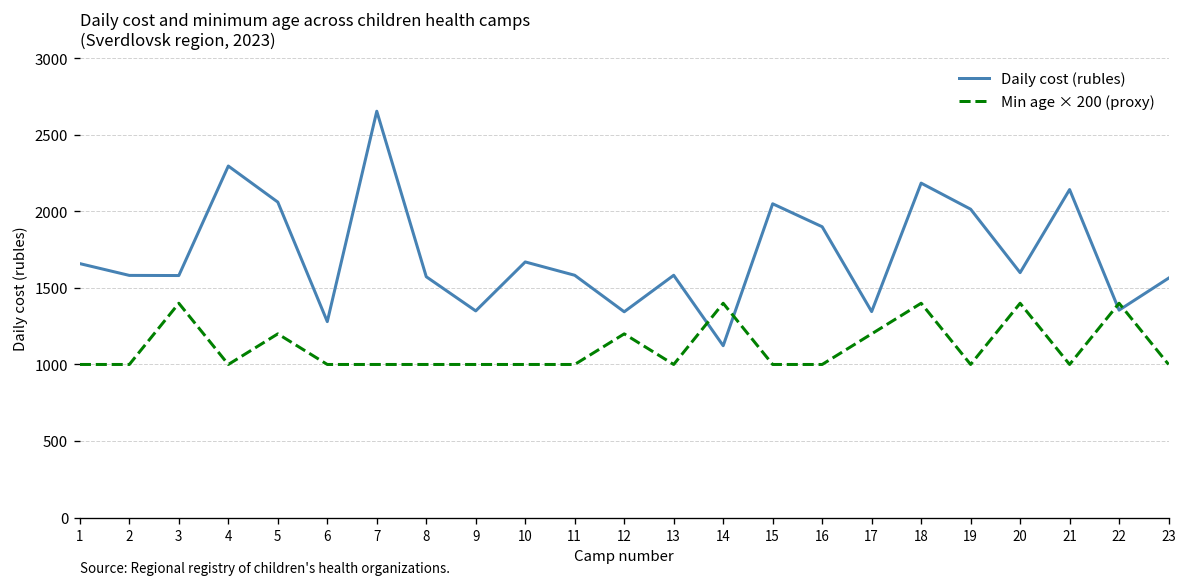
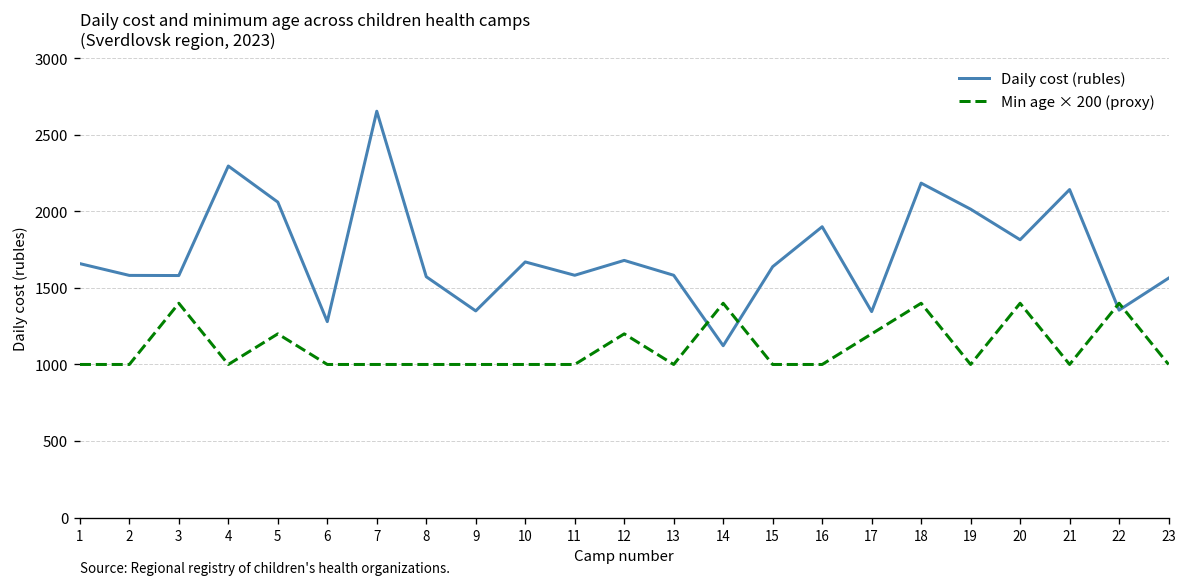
  {
    "Daily cost (rubles)": {
      "1": 1660,
      "2": 1580,
      "3": 1580,
      "4": 2300,
      "5": 2060,
      "6": 1280,
      "7": 2650,
      "8": 1570,
      "9": 1350,
      "10": 1670,
      "11": 1580,
-     "12": 1340,
+     "12": 1680,
      "13": 1580,
      "14": 1120,
-     "15": 2050,
+     "15": 1640,
      "16": 1900,
      "17": 1350,
      "18": 2190,
      "19": 2010,
-     "20": 1600,
+     "20": 1820,
      "21": 2140,
      "22": 1360,
      "23": 1560
    },
    "Min age × 200 (proxy)": {
      "1": 1000,
      "2": 1000,
      "3": 1400,
      "4": 1000,
      "5": 1200,
      "6": 1000,
      "7": 1000,
      "8": 1000,
      "9": 1000,
      "10": 1000,
      "11": 1000,
      "12": 1200,
      "13": 1000,
      "14": 1400,
      "15": 1000,
      "16": 1000,
      "17": 1200,
      "18": 1400,
      "19": 1000,
      "20": 1400,
      "21": 1000,
      "22": 1400,
      "23": 1000
    }
  }
